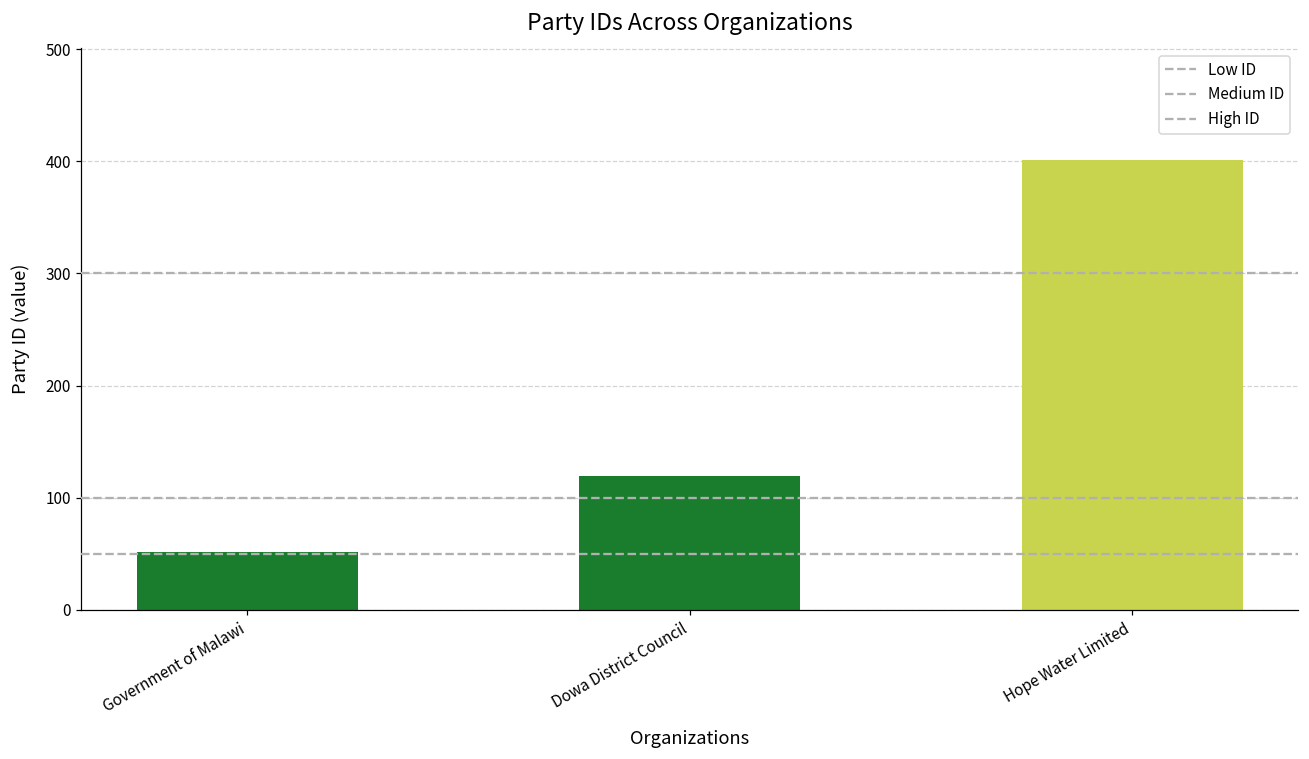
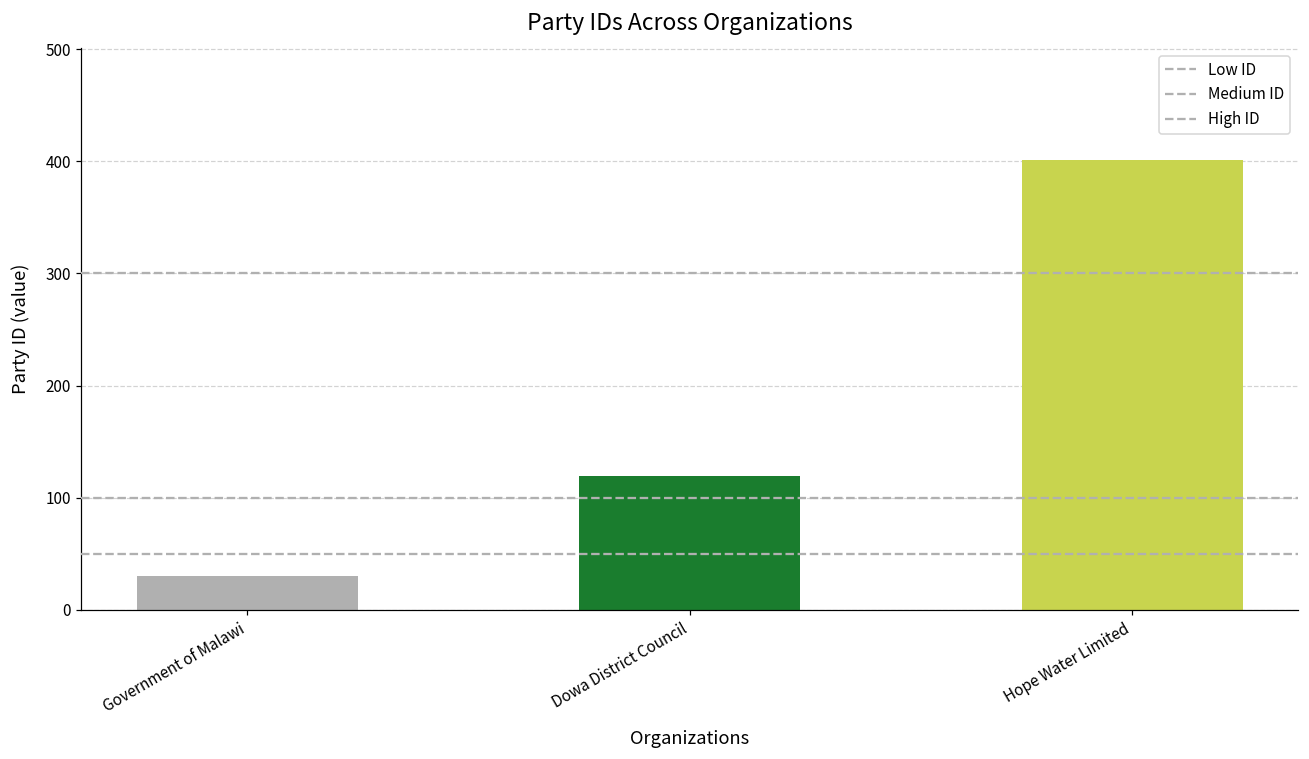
  {
-   "Government of Malawi": 51,
+   "Government of Malawi": 30,
    "Dowa District Council": 119,
    "Hope Water Limited": 401
  }
